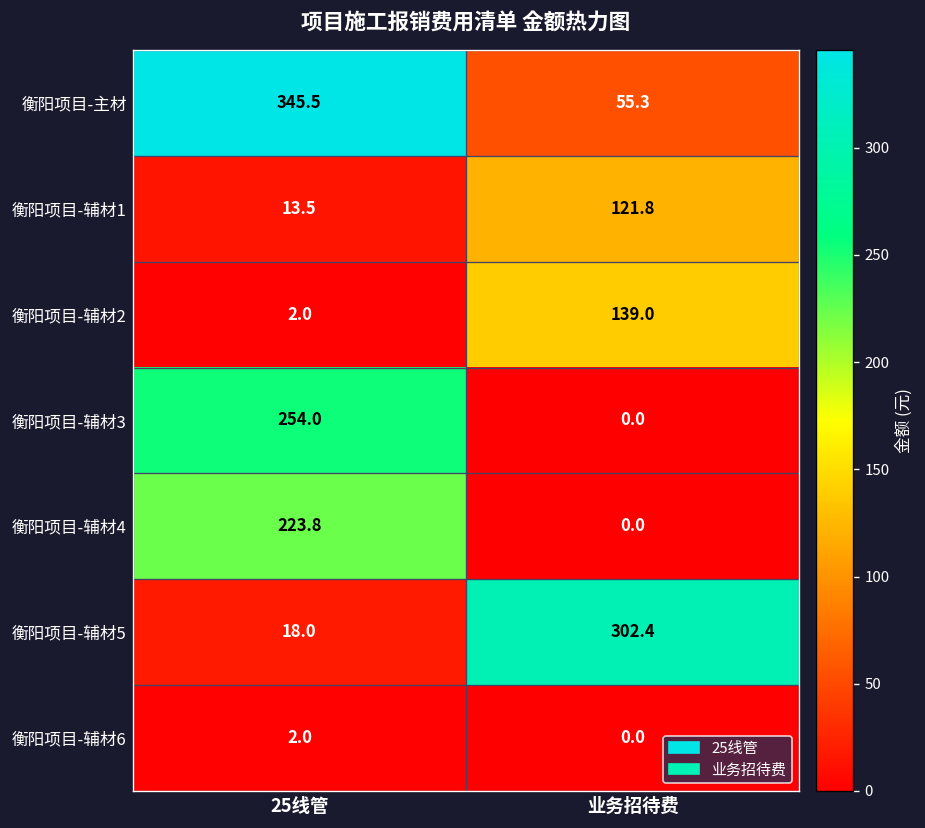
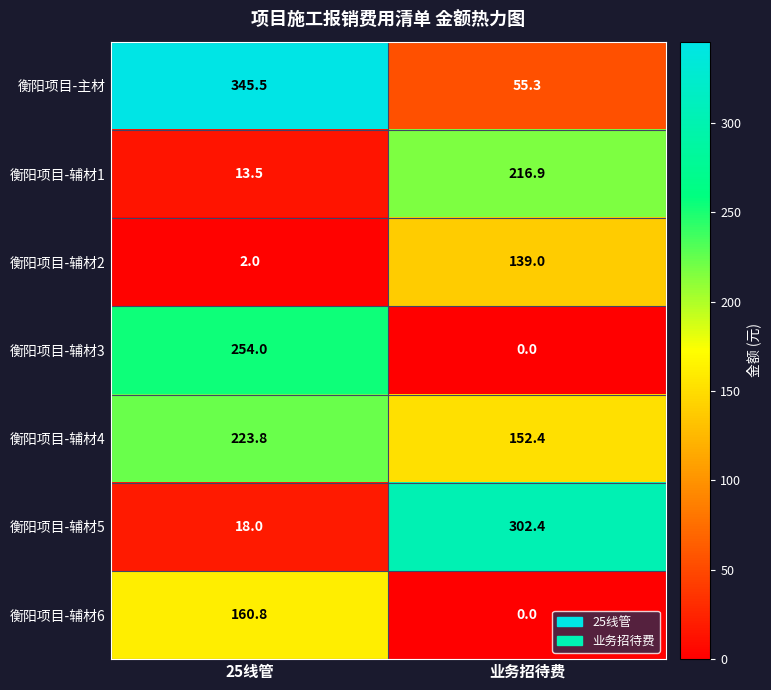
  {
    "衡阳项目-主材": {
      "25线管": 345.5,
      "业务招待费": 55.3
    },
    "衡阳项目-辅材1": {
      "25线管": 13.5,
-     "业务招待费": 121.8
+     "业务招待费": 216.9
    },
    "衡阳项目-辅材2": {
      "25线管": 2.0,
      "业务招待费": 139.0
    },
    "衡阳项目-辅材3": {
      "25线管": 254.0,
      "业务招待费": 0.0
    },
    "衡阳项目-辅材4": {
      "25线管": 223.8,
-     "业务招待费": 0.0
+     "业务招待费": 152.4
    },
    "衡阳项目-辅材5": {
      "25线管": 18.0,
      "业务招待费": 302.4
    },
    "衡阳项目-辅材6": {
-     "25线管": 2.0,
+     "25线管": 160.8,
      "业务招待费": 0.0
    }
  }
